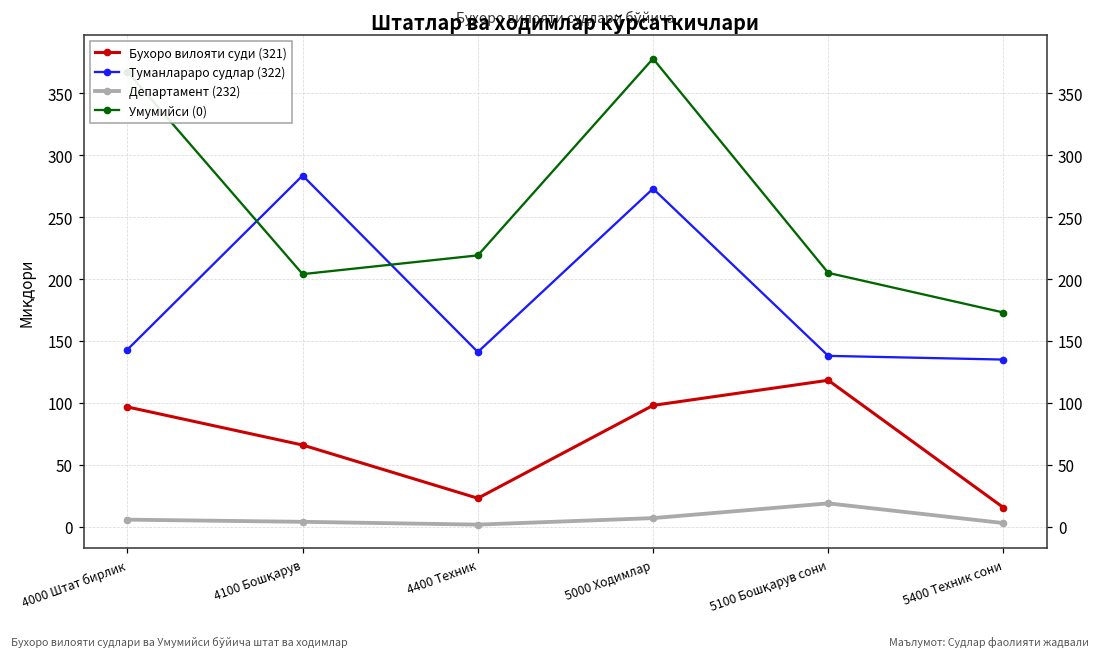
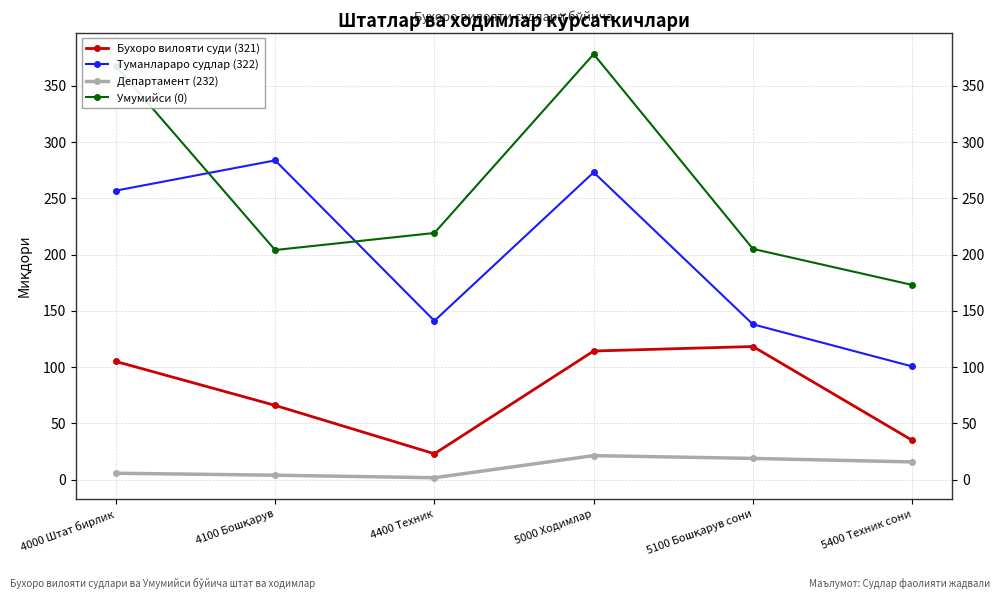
  {
    "Бухоро вилояти суди (321)": {
-     "4000 Штат бирлик": 97,
+     "4000 Штат бирлик": 105,
      "4100 Бошқарув": 66,
      "4400 Техник": 23,
-     "5000 Ходимлар": 98,
+     "5000 Ходимлар": 114,
      "5100 Бошқарув сони": 118,
-     "5400 Техник сони": 16
+     "5400 Техник сони": 35
    },
    "Туманлараро судлар (322)": {
-     "4000 Штат бирлик": 143,
+     "4000 Штат бирлик": 257,
      "4100 Бошқарув": 284,
      "4400 Техник": 141,
      "5000 Ходимлар": 273,
      "5100 Бошқарув сони": 138,
-     "5400 Техник сони": 135
+     "5400 Техник сони": 101
    },
    "Департамент (232)": {
      "4000 Штат бирлик": 6,
      "4100 Бошқарув": 4,
      "4400 Техник": 2,
-     "5000 Ходимлар": 7,
+     "5000 Ходимлар": 21,
      "5100 Бошқарув сони": 19,
-     "5400 Техник сони": 3
+     "5400 Техник сони": 16
    },
    "Умумийси (0)": {
      "4100 Бошқарув": 204,
      "4400 Техник": 219,
      "5000 Ходимлар": 378,
      "5100 Бошқарув сони": 205,
      "5400 Техник сони": 173
    }
  }
